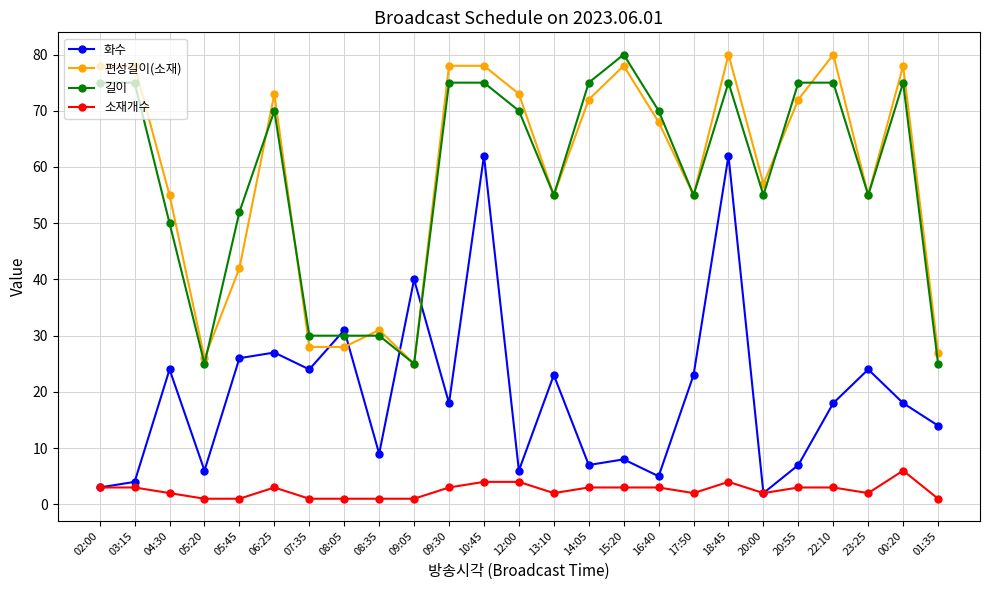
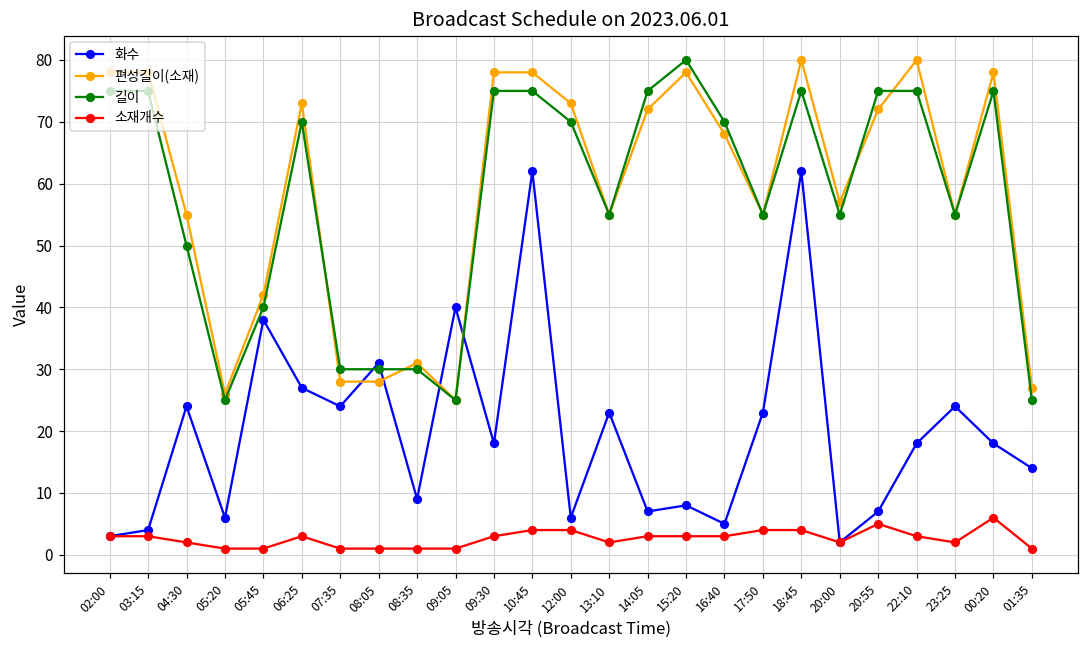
  {
    "화수": {
      "03:15": 4,
      "04:30": 24,
      "05:20": 6,
-     "05:45": 26,
+     "05:45": 38,
      "06:25": 27,
      "07:35": 24,
      "08:05": 31,
      "08:35": 9,
      "09:05": 40,
      "09:30": 18,
      "10:45": 62,
      "12:00": 6,
      "13:10": 23,
      "14:05": 7,
      "15:20": 8,
      "16:40": 5,
      "17:50": 23,
      "18:45": 62,
      "20:55": 7,
      "22:10": 18,
      "23:25": 24,
      "00:20": 18,
      "01:35": 14
    },
    "편성길이(소재)": {
      "04:30": 55,
      "05:20": 26,
      "05:45": 42,
      "06:25": 73,
      "07:35": 28,
      "08:05": 28,
      "08:35": 31,
      "09:30": 78,
      "10:45": 78,
      "12:00": 73,
      "14:05": 72,
      "15:20": 78,
      "16:40": 68,
      "18:45": 80,
      "20:00": 57,
      "20:55": 72,
      "22:10": 80,
      "00:20": 78,
      "01:35": 27
    },
    "길이": {
      "04:30": 50,
      "05:20": 25,
-     "05:45": 52,
+     "05:45": 40,
      "06:25": 70,
      "07:35": 30,
      "08:05": 30,
      "08:35": 30,
      "09:30": 75,
      "10:45": 75,
      "12:00": 70,
      "14:05": 75,
      "15:20": 80,
      "16:40": 70,
      "18:45": 75,
      "20:00": 55,
      "20:55": 75,
      "22:10": 75,
      "00:20": 75,
      "01:35": 25
    },
    "소재개수": {
      "03:15": 3,
      "04:30": 2,
      "05:20": 1,
      "05:45": 1,
      "06:25": 3,
      "07:35": 1,
      "08:05": 1,
      "08:35": 1,
      "09:05": 1,
      "09:30": 3,
      "10:45": 4,
      "12:00": 4,
      "13:10": 2,
      "14:05": 3,
      "15:20": 3,
      "16:40": 3,
-     "17:50": 2,
+     "17:50": 4,
      "18:45": 4,
-     "20:55": 3,
+     "20:55": 5,
      "22:10": 3,
      "23:25": 2,
      "00:20": 6,
      "01:35": 1
    }
  }
